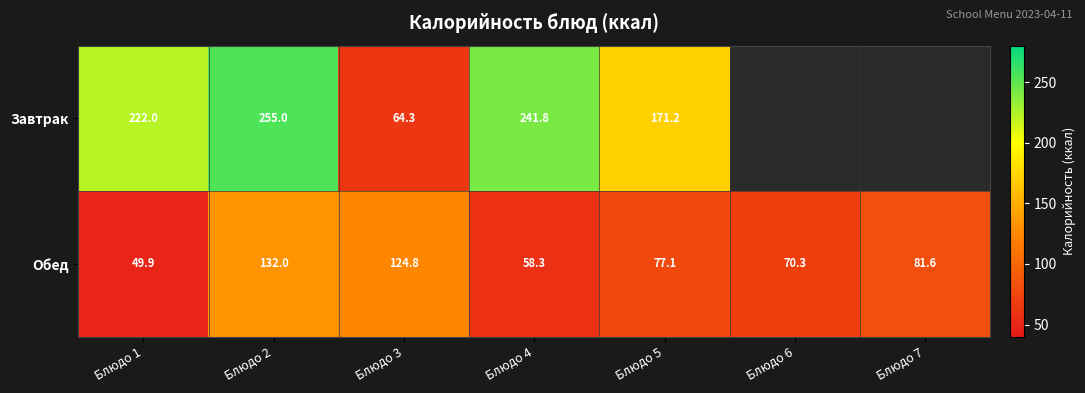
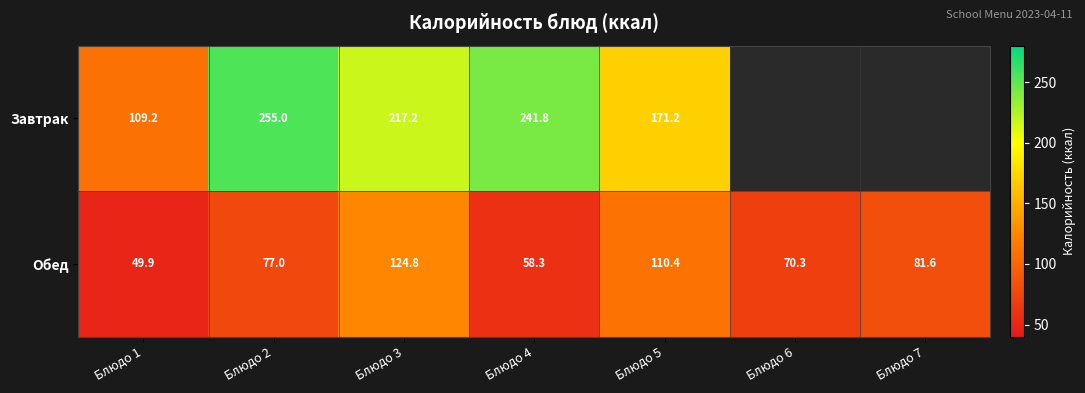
  {
    "Завтрак": {
-     "Блюдо 1": 222.0,
+     "Блюдо 1": 109.2,
      "Блюдо 2": 255.0,
-     "Блюдо 3": 64.3,
+     "Блюдо 3": 217.2,
      "Блюдо 4": 241.8,
      "Блюдо 5": 171.2
    },
    "Обед": {
      "Блюдо 1": 49.9,
-     "Блюдо 2": 132.0,
+     "Блюдо 2": 77.0,
      "Блюдо 3": 124.8,
      "Блюдо 4": 58.3,
-     "Блюдо 5": 77.1,
+     "Блюдо 5": 110.4,
      "Блюдо 6": 70.3,
      "Блюдо 7": 81.6
    }
  }
